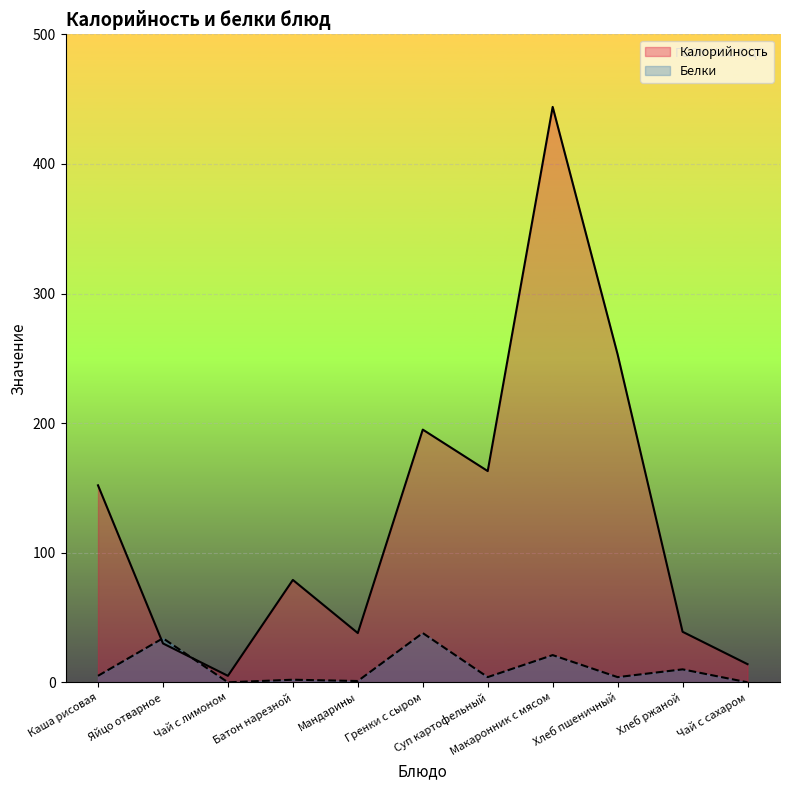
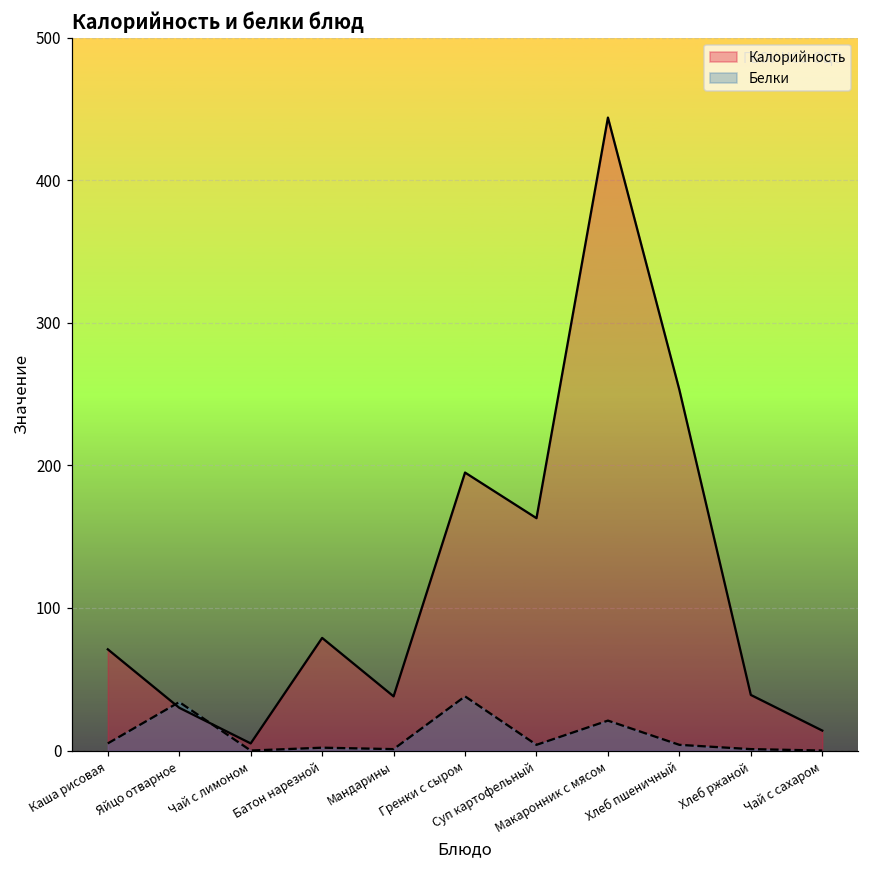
  {
    "Калорийность": {
-     "Каша рисовая": 152,
+     "Каша рисовая": 71,
      "Яйцо отварное": 30,
      "Чай с лимоном": 5,
      "Батон нарезной": 79,
      "Мандарины": 38,
      "Гренки с сыром": 195,
      "Суп картофельный": 163,
      "Макаронник с мясом": 444,
      "Хлеб пшеничный": 253,
      "Хлеб ржаной": 39,
      "Чай с сахаром": 14
    },
    "Белки": {
      "Каша рисовая": 5,
      "Яйцо отварное": 34,
      "Чай с лимоном": 0,
      "Батон нарезной": 2,
      "Мандарины": 1,
      "Гренки с сыром": 38,
      "Суп картофельный": 4,
      "Макаронник с мясом": 21,
      "Хлеб пшеничный": 4,
-     "Хлеб ржаной": 10,
+     "Хлеб ржаной": 1,
      "Чай с сахаром": 0
    }
  }
